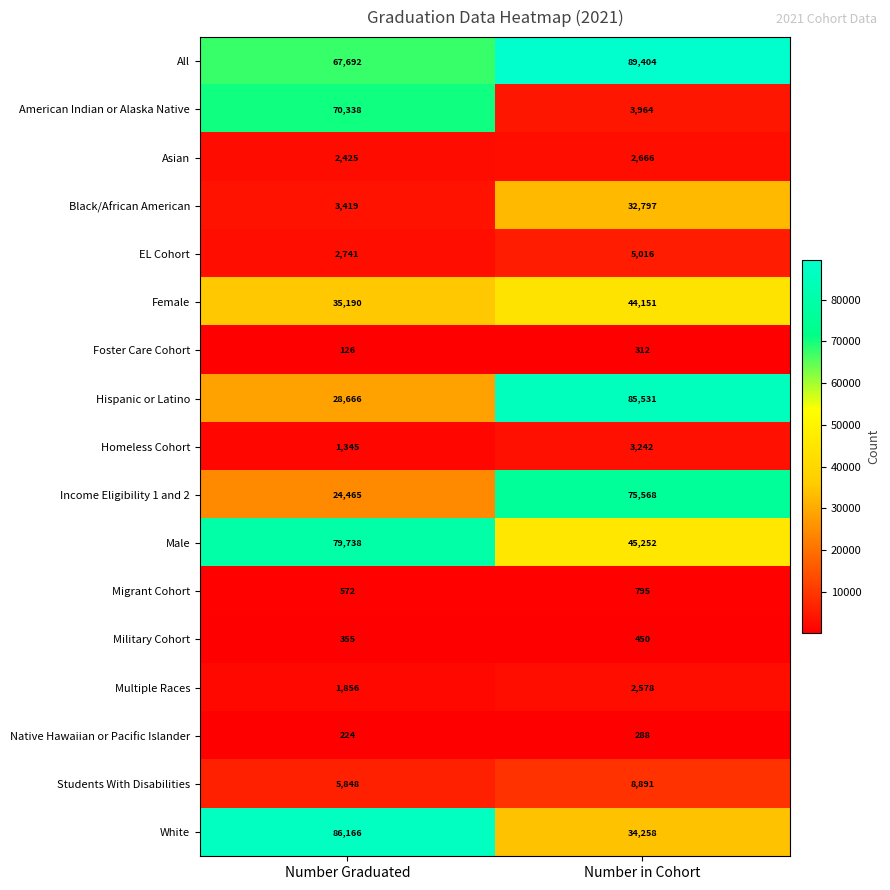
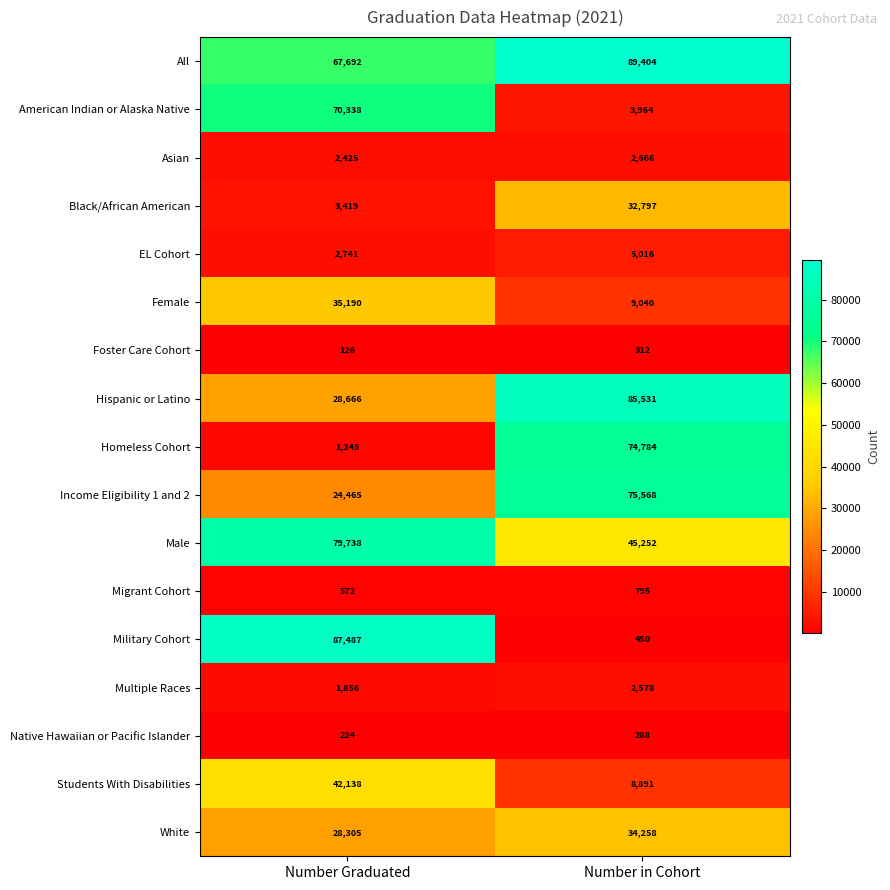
  {
    "All": {
      "Number Graduated": "67,692",
      "Number in Cohort": "89,404"
    },
    "American Indian or Alaska Native": {
      "Number Graduated": "70,338",
      "Number in Cohort": "3,964"
    },
    "Asian": {
      "Number Graduated": "2,425",
      "Number in Cohort": "2,666"
    },
    "Black/African American": {
      "Number Graduated": "3,419",
      "Number in Cohort": "32,797"
    },
    "EL Cohort": {
      "Number Graduated": "2,741",
      "Number in Cohort": "5,016"
    },
    "Female": {
      "Number Graduated": "35,190",
-     "Number in Cohort": "44,151"
+     "Number in Cohort": "9,040"
    },
    "Foster Care Cohort": {
      "Number Graduated": "126",
      "Number in Cohort": "312"
    },
    "Hispanic or Latino": {
      "Number Graduated": "28,666",
      "Number in Cohort": "85,531"
    },
    "Homeless Cohort": {
      "Number Graduated": "1,345",
-     "Number in Cohort": "3,242"
+     "Number in Cohort": "74,784"
    },
    "Income Eligibility 1 and 2": {
      "Number Graduated": "24,465",
      "Number in Cohort": "75,568"
    },
    "Male": {
      "Number Graduated": "79,738",
      "Number in Cohort": "45,252"
    },
    "Migrant Cohort": {
      "Number Graduated": "572",
      "Number in Cohort": "795"
    },
    "Military Cohort": {
-     "Number Graduated": "355",
+     "Number Graduated": "87,487",
      "Number in Cohort": "450"
    },
    "Multiple Races": {
      "Number Graduated": "1,856",
      "Number in Cohort": "2,578"
    },
    "Native Hawaiian or Pacific Islander": {
      "Number Graduated": "224",
      "Number in Cohort": "288"
    },
    "Students With Disabilities": {
-     "Number Graduated": "5,848",
+     "Number Graduated": "42,138",
      "Number in Cohort": "8,891"
    },
    "White": {
-     "Number Graduated": "86,166",
+     "Number Graduated": "28,305",
      "Number in Cohort": "34,258"
    }
  }
